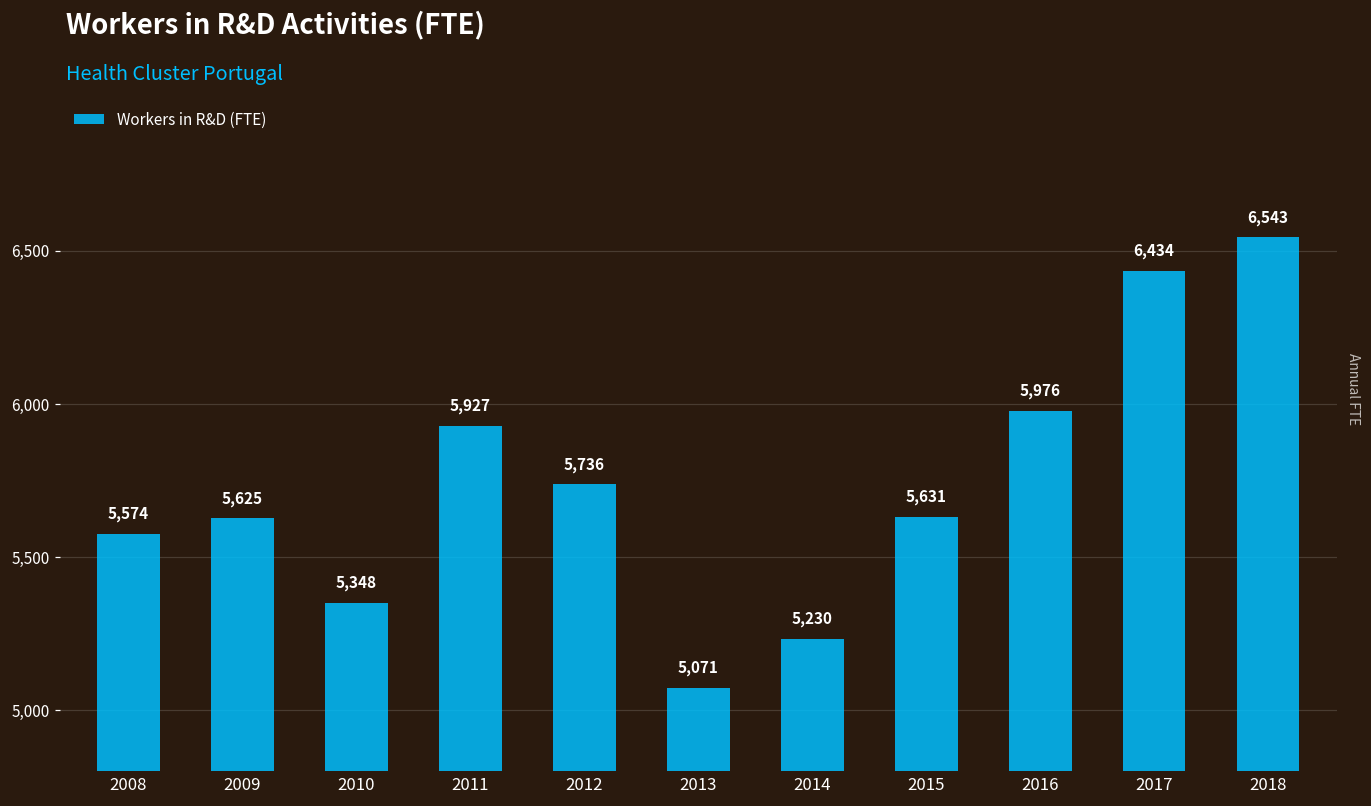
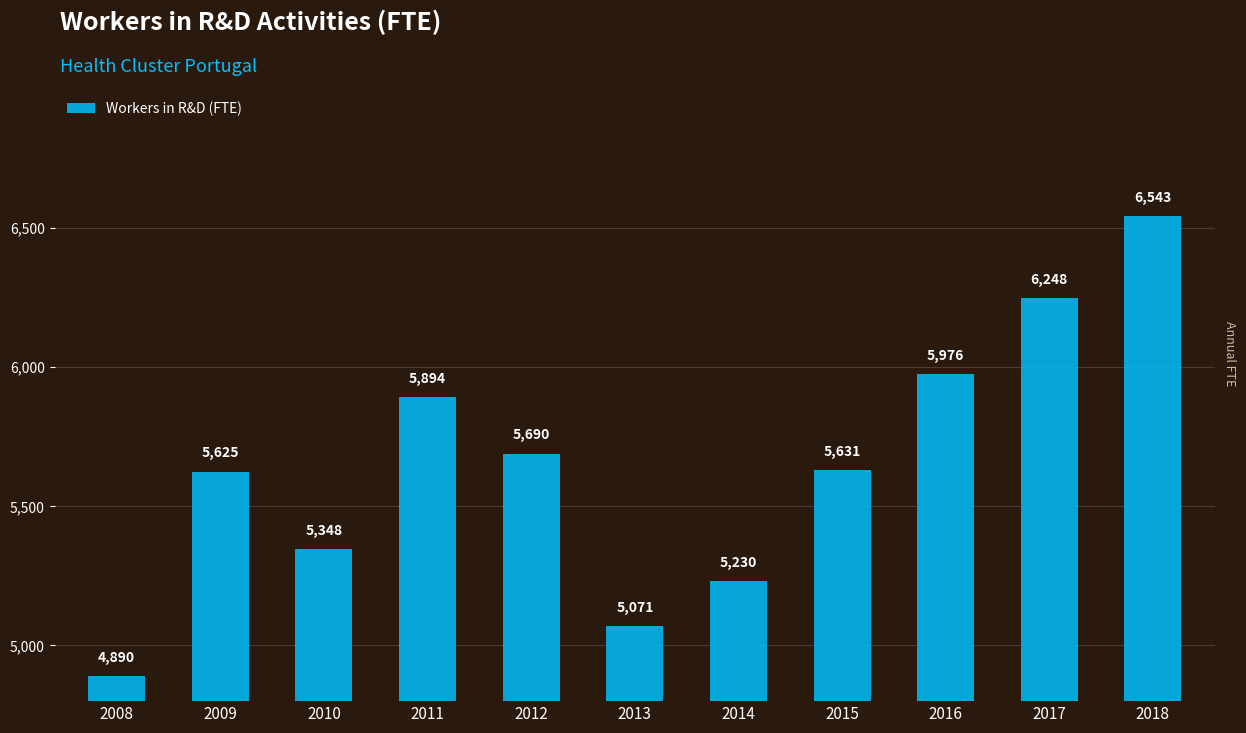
  {
-   "2008": "5,574",
+   "2008": "4,890",
    "2009": "5,625",
    "2010": "5,348",
-   "2011": "5,927",
-   "2012": "5,736",
+   "2011": "5,894",
+   "2012": "5,690",
    "2013": "5,071",
    "2014": "5,230",
    "2015": "5,631",
    "2016": "5,976",
-   "2017": "6,434",
+   "2017": "6,248",
    "2018": "6,543"
  }
